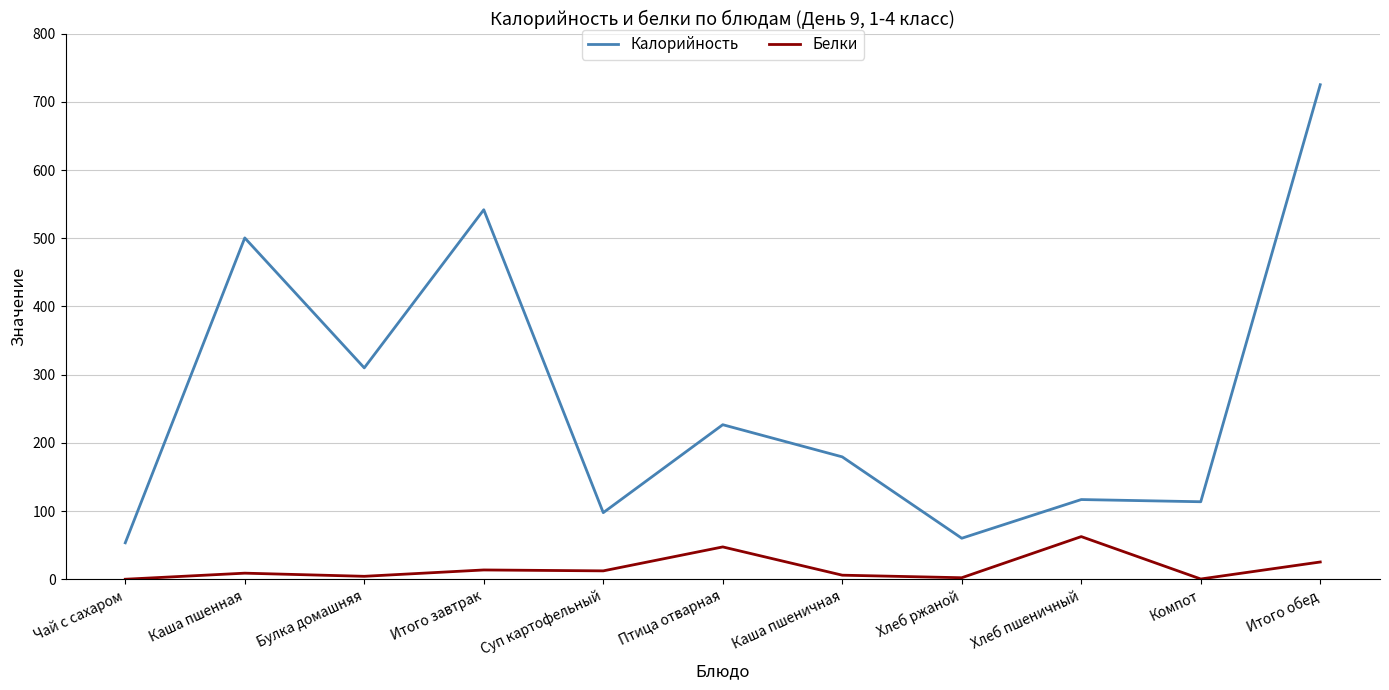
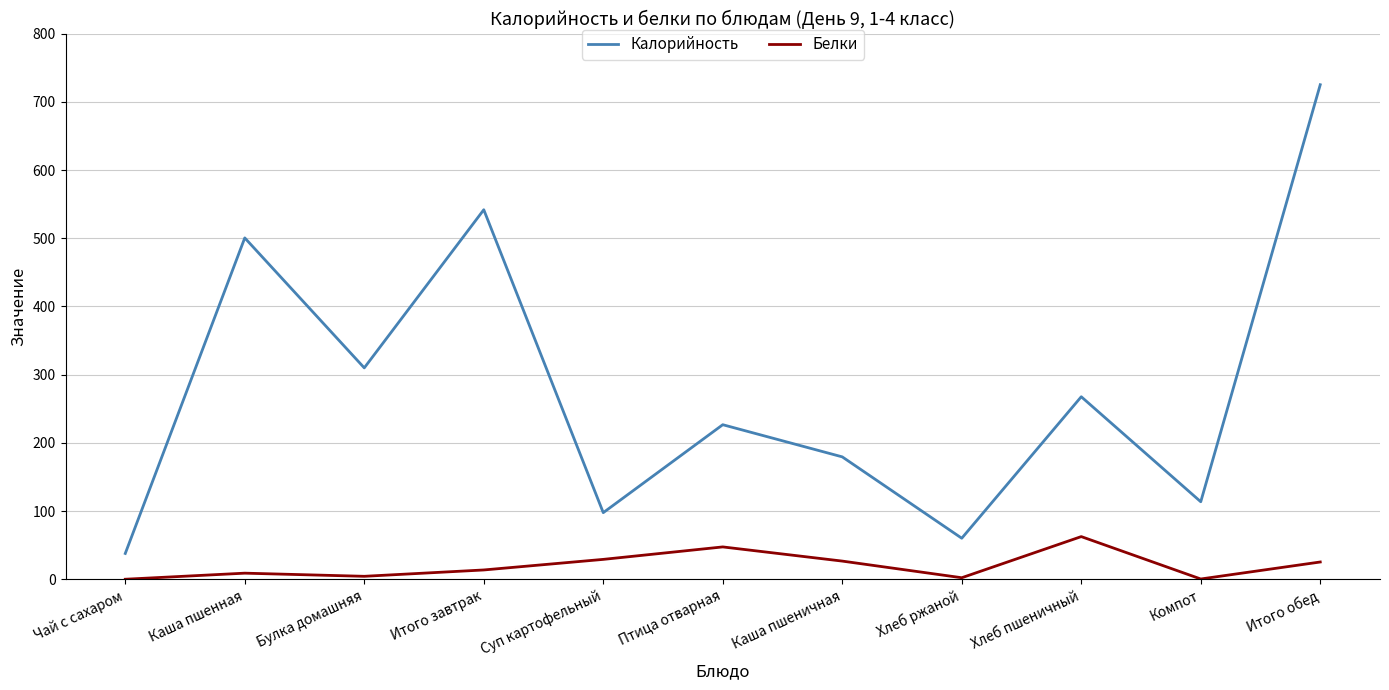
  {
    "Калорийность": {
-     "Чай с сахаром": 50,
+     "Чай с сахаром": 40,
      "Каша пшенная": 500,
      "Булка домашняя": 310,
      "Итого завтрак": 540,
      "Суп картофельный": 100,
      "Птица отварная": 230,
      "Каша пшеничная": 180,
      "Хлеб ржаной": 60,
-     "Хлеб пшеничный": 120,
+     "Хлеб пшеничный": 270,
      "Компот": 110,
      "Итого обед": 730
    },
    "Белки": {
      "Чай с сахаром": 0,
      "Каша пшенная": 10,
      "Булка домашняя": 0,
      "Итого завтрак": 10,
-     "Суп картофельный": 10,
+     "Суп картофельный": 30,
      "Птица отварная": 50,
-     "Каша пшеничная": 10,
+     "Каша пшеничная": 30,
      "Хлеб ржаной": 0,
      "Хлеб пшеничный": 60,
      "Компот": 0,
      "Итого обед": 30
    }
  }
